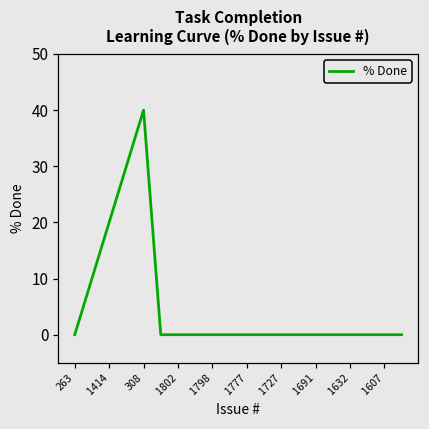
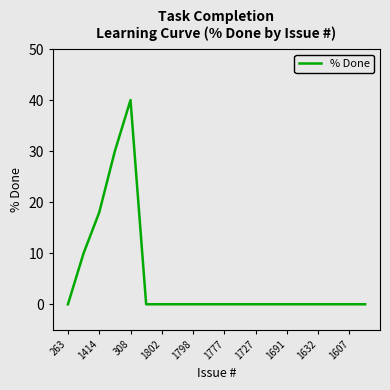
  {
    "263": 0,
-   "1414": 20,
+   "1414": 18,
    "308": 40,
    "1802": 0,
    "1798": 0,
    "1777": 0,
    "1727": 0,
    "1691": 0,
    "1632": 0,
    "1607": 0
  }
